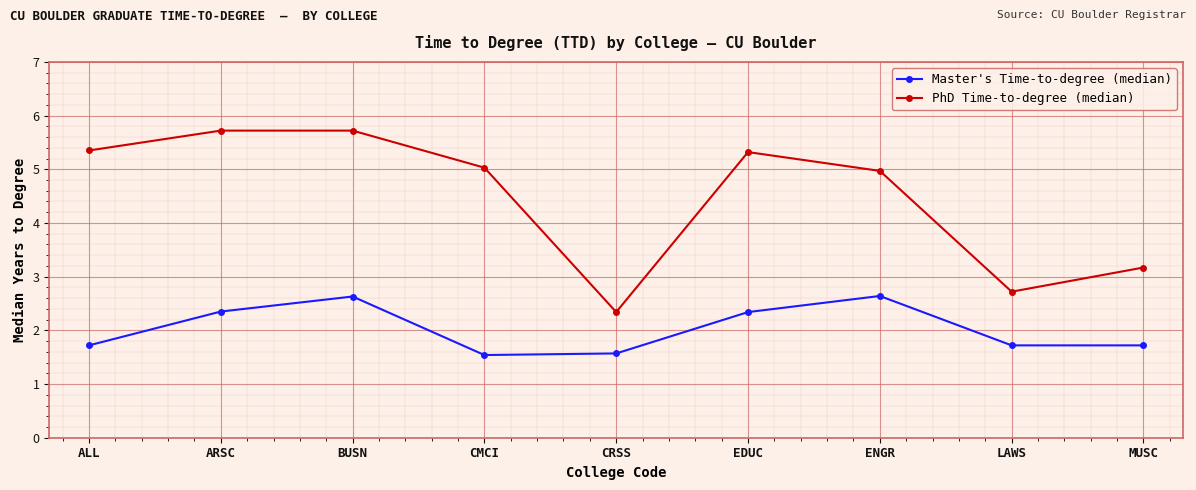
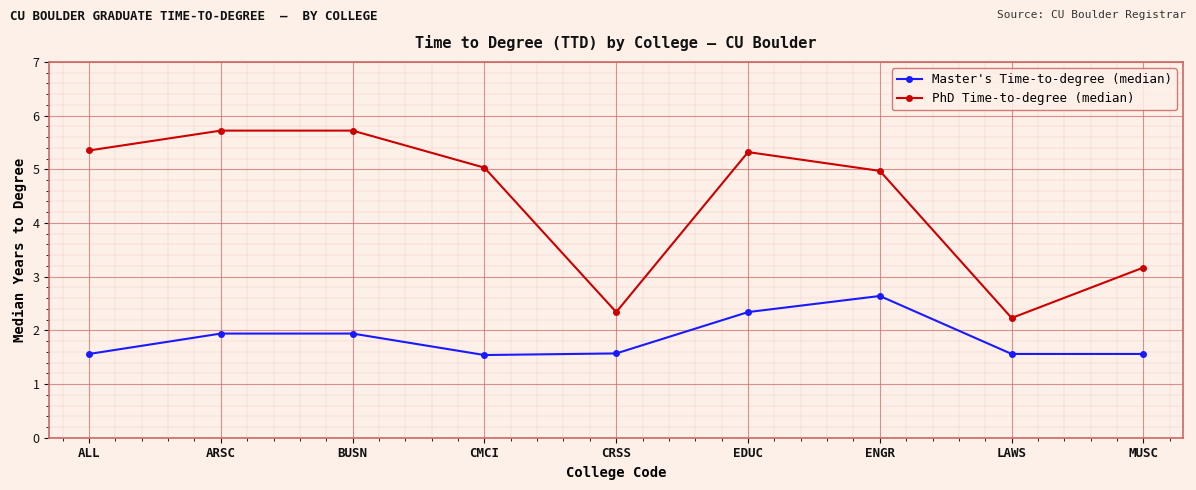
  {
    "Master's Time-to-degree (median)": {
-     "ALL": 1.7,
-     "ARSC": 2.4,
-     "BUSN": 2.6,
+     "ALL": 1.6,
+     "ARSC": 1.9,
+     "BUSN": 1.9,
      "CMCI": 1.5,
      "CRSS": 1.6,
      "EDUC": 2.3,
      "ENGR": 2.6,
-     "LAWS": 1.7,
-     "MUSC": 1.7
+     "LAWS": 1.6,
+     "MUSC": 1.6
    },
    "PhD Time-to-degree (median)": {
      "ALL": 5.4,
      "ARSC": 5.7,
      "BUSN": 5.7,
      "CMCI": 5.0,
      "CRSS": 2.3,
      "EDUC": 5.3,
      "ENGR": 5.0,
-     "LAWS": 2.7,
+     "LAWS": 2.2,
      "MUSC": 3.2
    }
  }
